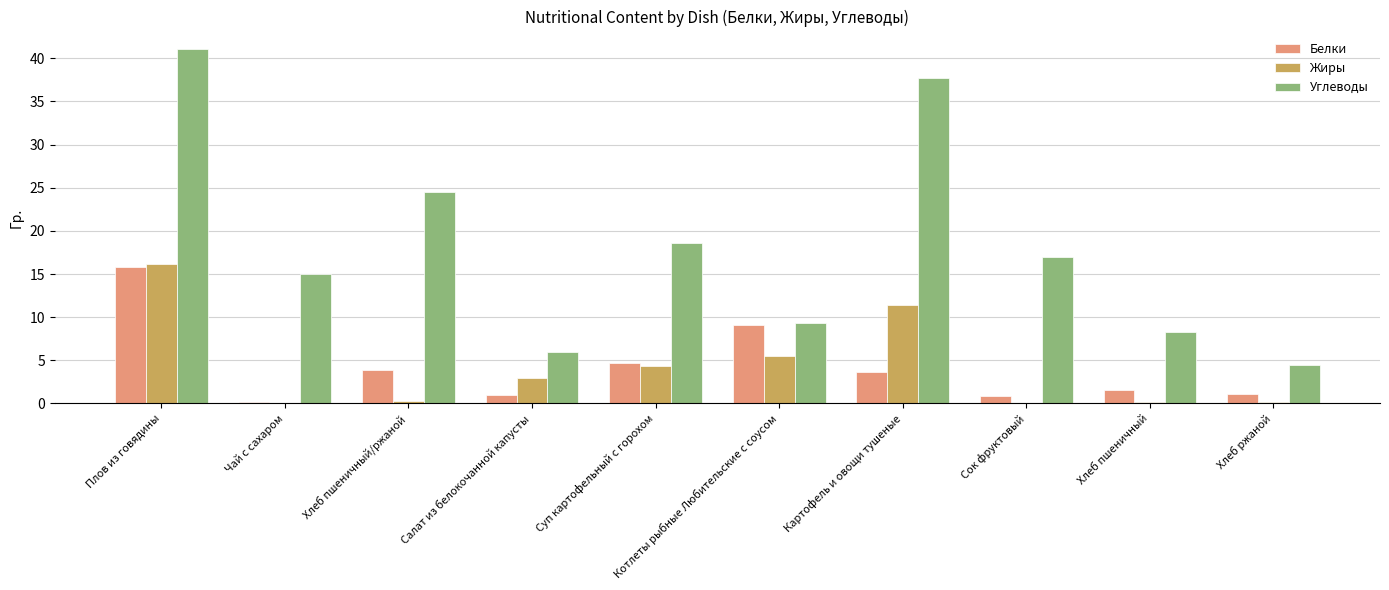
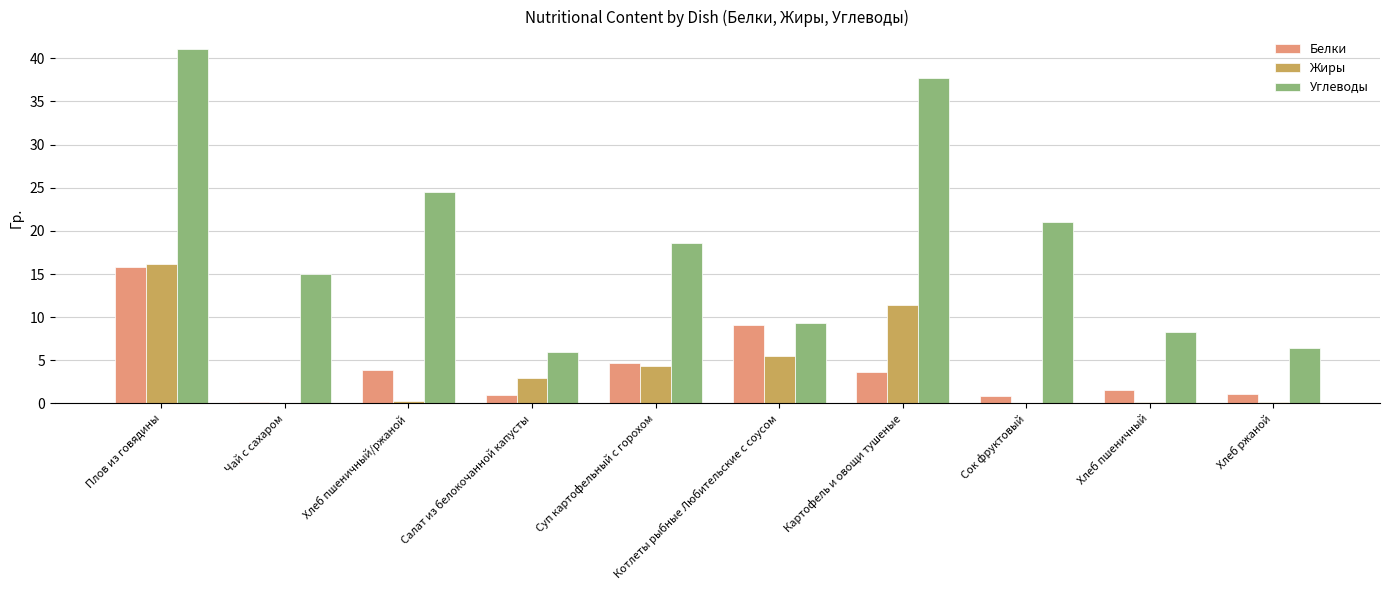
  {
    "Углеводы": {
      "Плов из говядины": 41,
      "Чай с сахаром": 15,
      "Хлеб пшеничный/ржаной": 25,
      "Салат из белокочанной капусты": 6,
      "Суп картофельный с горохом": 19,
      "Котлеты рыбные Любительские с соусом": 9,
      "Картофель и овощи тушеные": 38,
-     "Сок фруктовый": 17,
+     "Сок фруктовый": 21,
      "Хлеб пшеничный": 8,
-     "Хлеб ржаной": 4
+     "Хлеб ржаной": 6
    }
  }
